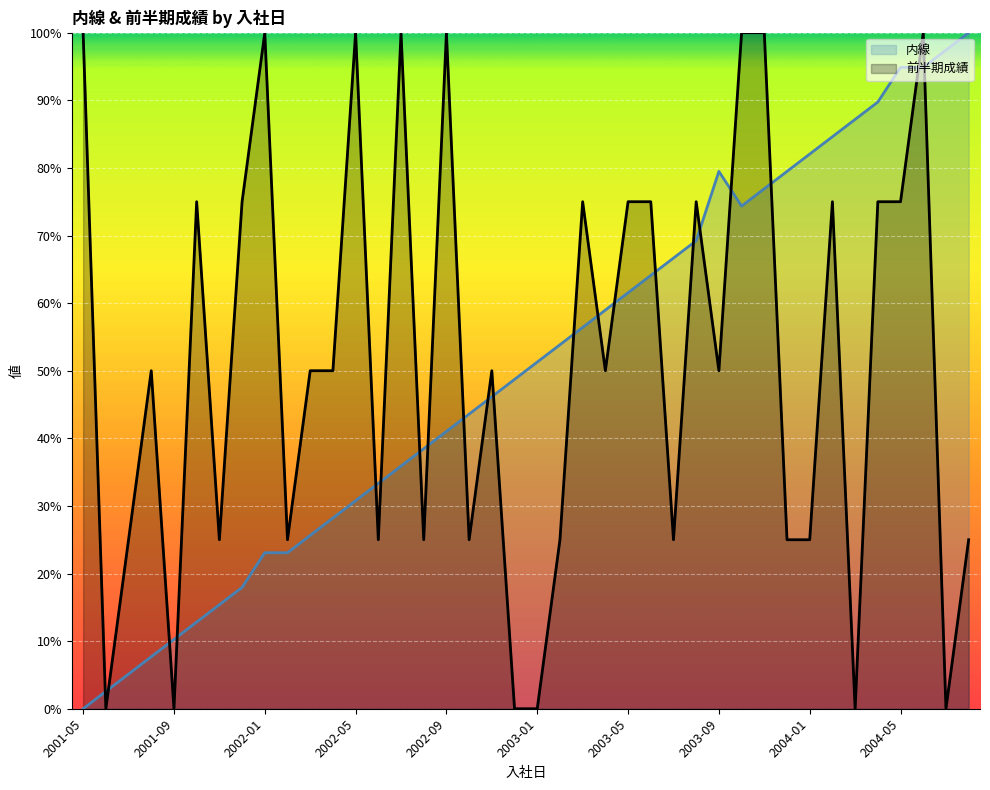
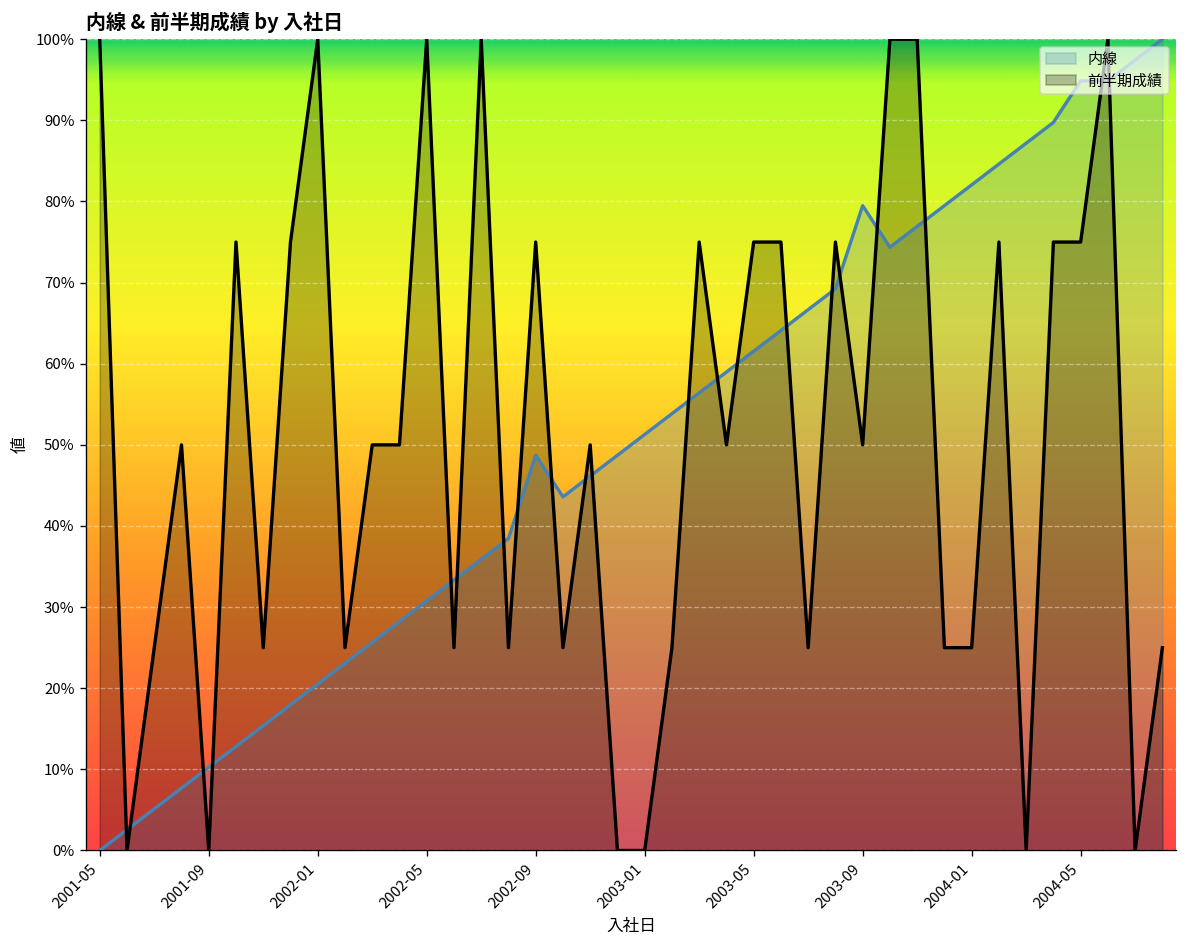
  {
    "内線": {
      "2001-05": "0%",
      "2001-09": "10%",
-     "2002-01": "23%",
+     "2002-01": "21%",
      "2002-05": "31%",
-     "2002-09": "41%",
+     "2002-09": "49%",
      "2003-01": "51%",
      "2003-05": "62%",
      "2003-09": "79%",
      "2004-01": "82%"
    },
    "前半期成績": {
      "2001-05": "100%",
      "2001-09": "0%",
      "2002-01": "100%",
      "2002-05": "100%",
-     "2002-09": "100%",
+     "2002-09": "75%",
      "2003-01": "0%",
      "2003-05": "75%",
      "2003-09": "50%",
      "2004-01": "25%",
      "2004-05": "75%"
    }
  }
